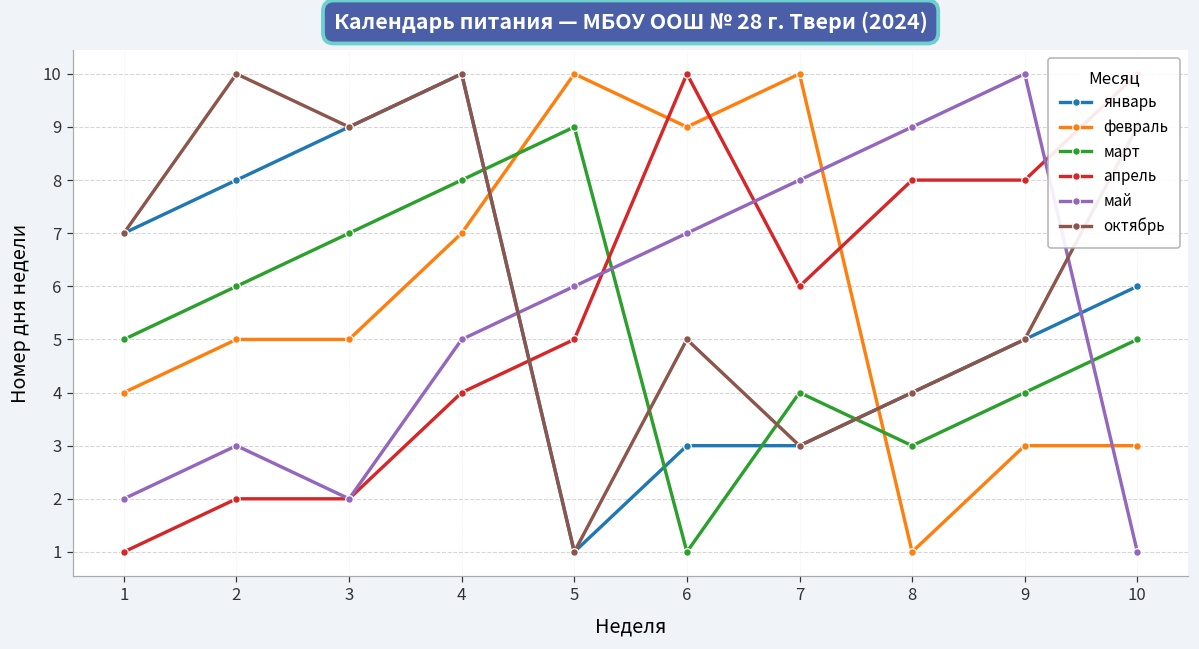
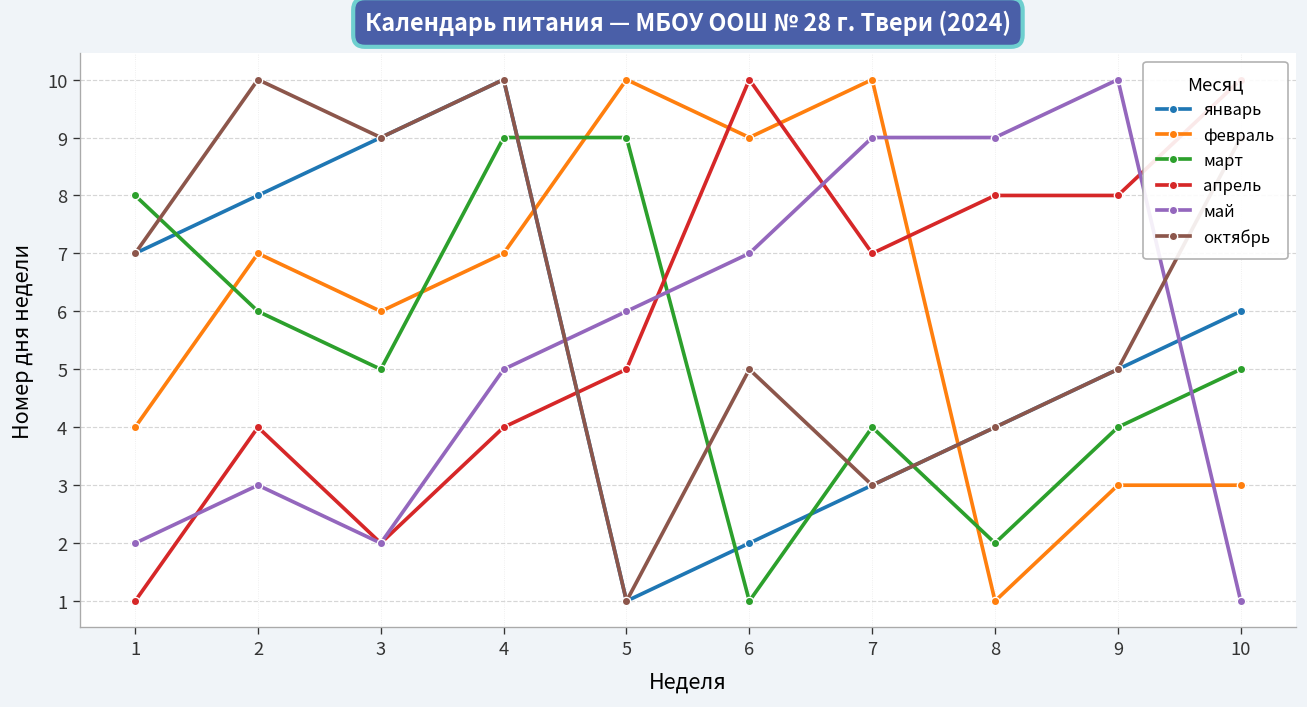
  {
    "январь": {
      "2": 8,
-     "6": 3,
+     "6": 2,
      "10": 6
    },
    "февраль": {
      "1": 4,
-     "2": 5,
-     "3": 5,
+     "2": 7,
+     "3": 6,
      "4": 7,
      "5": 10,
      "6": 9,
      "7": 10,
      "8": 1,
      "9": 3,
      "10": 3
    },
    "март": {
-     "1": 5,
+     "1": 8,
      "2": 6,
-     "3": 7,
-     "4": 8,
+     "3": 5,
+     "4": 9,
      "5": 9,
      "6": 1,
      "7": 4,
-     "8": 3,
+     "8": 2,
      "9": 4,
      "10": 5
    },
    "апрель": {
      "1": 1,
-     "2": 2,
+     "2": 4,
      "4": 4,
      "5": 5,
      "6": 10,
-     "7": 6,
+     "7": 7,
      "8": 8,
      "9": 8
    },
    "май": {
      "1": 2,
      "2": 3,
      "4": 5,
      "5": 6,
      "6": 7,
-     "7": 8,
+     "7": 9,
      "8": 9,
      "9": 10,
      "10": 1
    },
    "октябрь": {
      "2": 10,
      "6": 5
    }
  }
